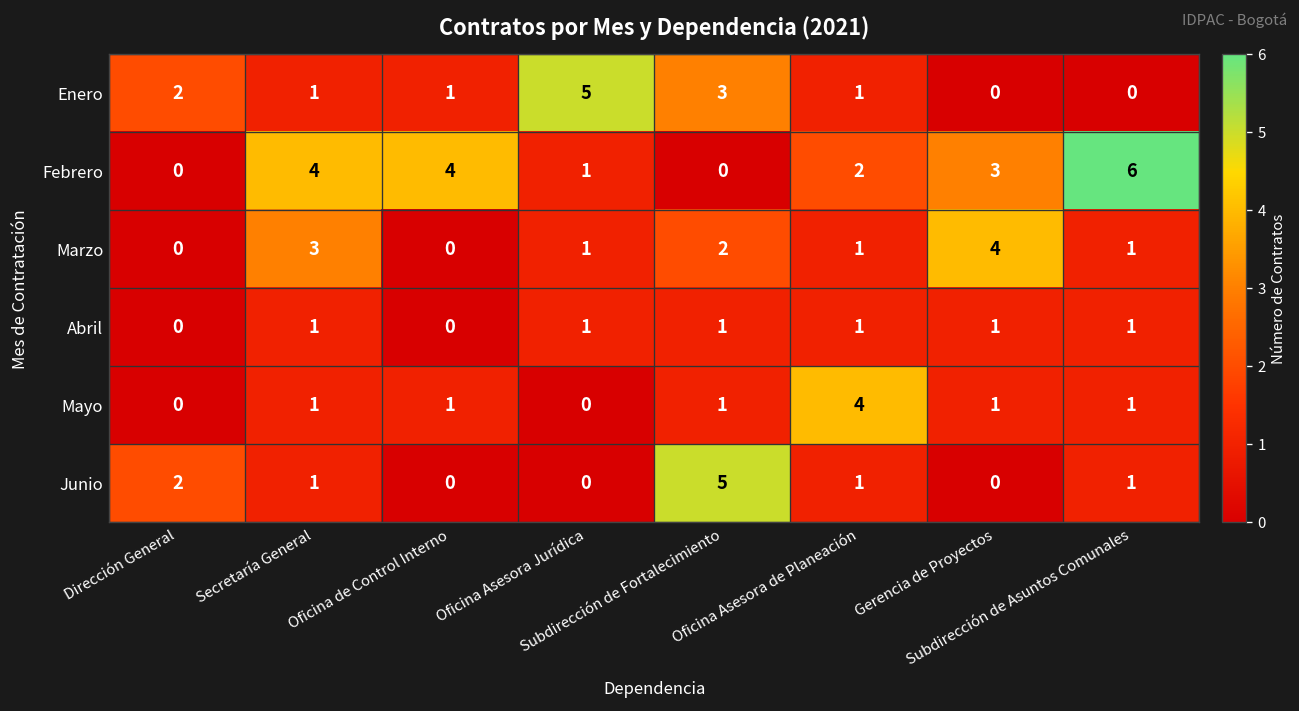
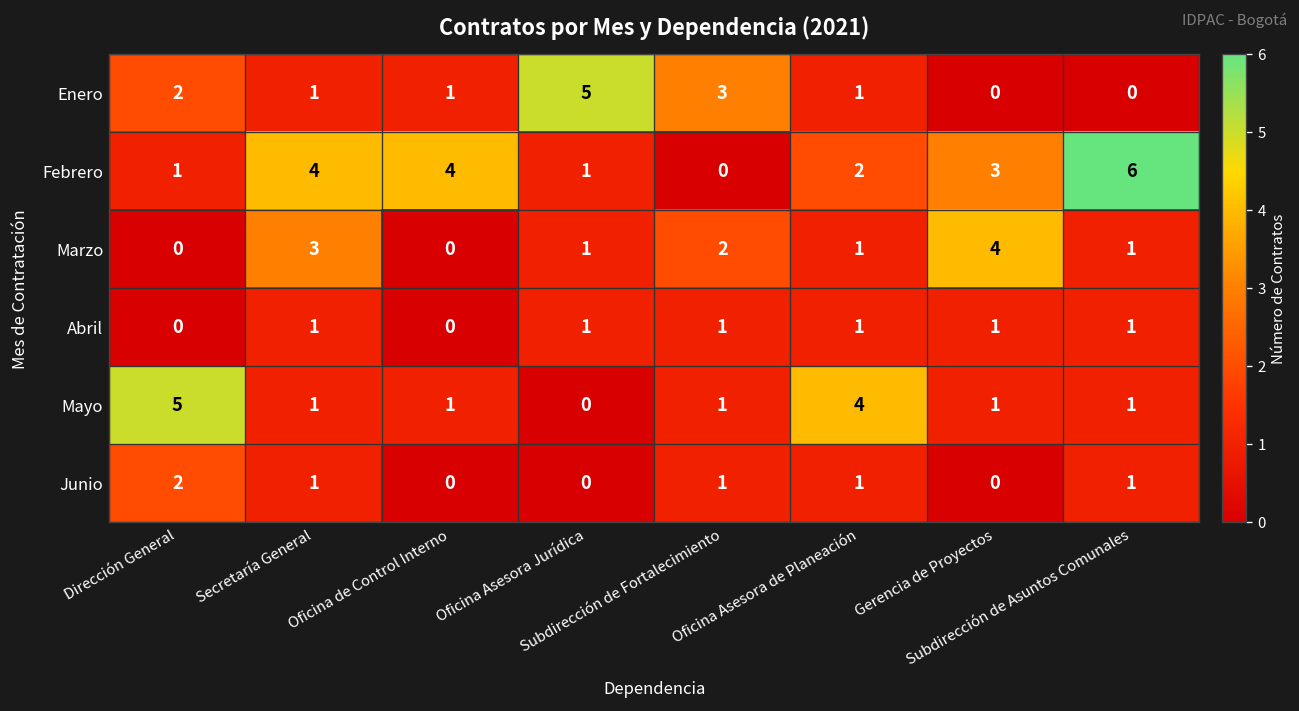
  {
    "Enero": {
      "Dirección General": 2,
      "Secretaría General": 1,
      "Oficina de Control Interno": 1,
      "Oficina Asesora Jurídica": 5,
      "Subdirección de Fortalecimiento": 3,
      "Oficina Asesora de Planeación": 1,
      "Gerencia de Proyectos": 0,
      "Subdirección de Asuntos Comunales": 0
    },
    "Febrero": {
-     "Dirección General": 0,
+     "Dirección General": 1,
      "Secretaría General": 4,
      "Oficina de Control Interno": 4,
      "Oficina Asesora Jurídica": 1,
      "Subdirección de Fortalecimiento": 0,
      "Oficina Asesora de Planeación": 2,
      "Gerencia de Proyectos": 3,
      "Subdirección de Asuntos Comunales": 6
    },
    "Marzo": {
      "Dirección General": 0,
      "Secretaría General": 3,
      "Oficina de Control Interno": 0,
      "Oficina Asesora Jurídica": 1,
      "Subdirección de Fortalecimiento": 2,
      "Oficina Asesora de Planeación": 1,
      "Gerencia de Proyectos": 4,
      "Subdirección de Asuntos Comunales": 1
    },
    "Abril": {
      "Dirección General": 0,
      "Secretaría General": 1,
      "Oficina de Control Interno": 0,
      "Oficina Asesora Jurídica": 1,
      "Subdirección de Fortalecimiento": 1,
      "Oficina Asesora de Planeación": 1,
      "Gerencia de Proyectos": 1,
      "Subdirección de Asuntos Comunales": 1
    },
    "Mayo": {
-     "Dirección General": 0,
+     "Dirección General": 5,
      "Secretaría General": 1,
      "Oficina de Control Interno": 1,
      "Oficina Asesora Jurídica": 0,
      "Subdirección de Fortalecimiento": 1,
      "Oficina Asesora de Planeación": 4,
      "Gerencia de Proyectos": 1,
      "Subdirección de Asuntos Comunales": 1
    },
    "Junio": {
      "Dirección General": 2,
      "Secretaría General": 1,
      "Oficina de Control Interno": 0,
      "Oficina Asesora Jurídica": 0,
-     "Subdirección de Fortalecimiento": 5,
+     "Subdirección de Fortalecimiento": 1,
      "Oficina Asesora de Planeación": 1,
      "Gerencia de Proyectos": 0,
      "Subdirección de Asuntos Comunales": 1
    }
  }
